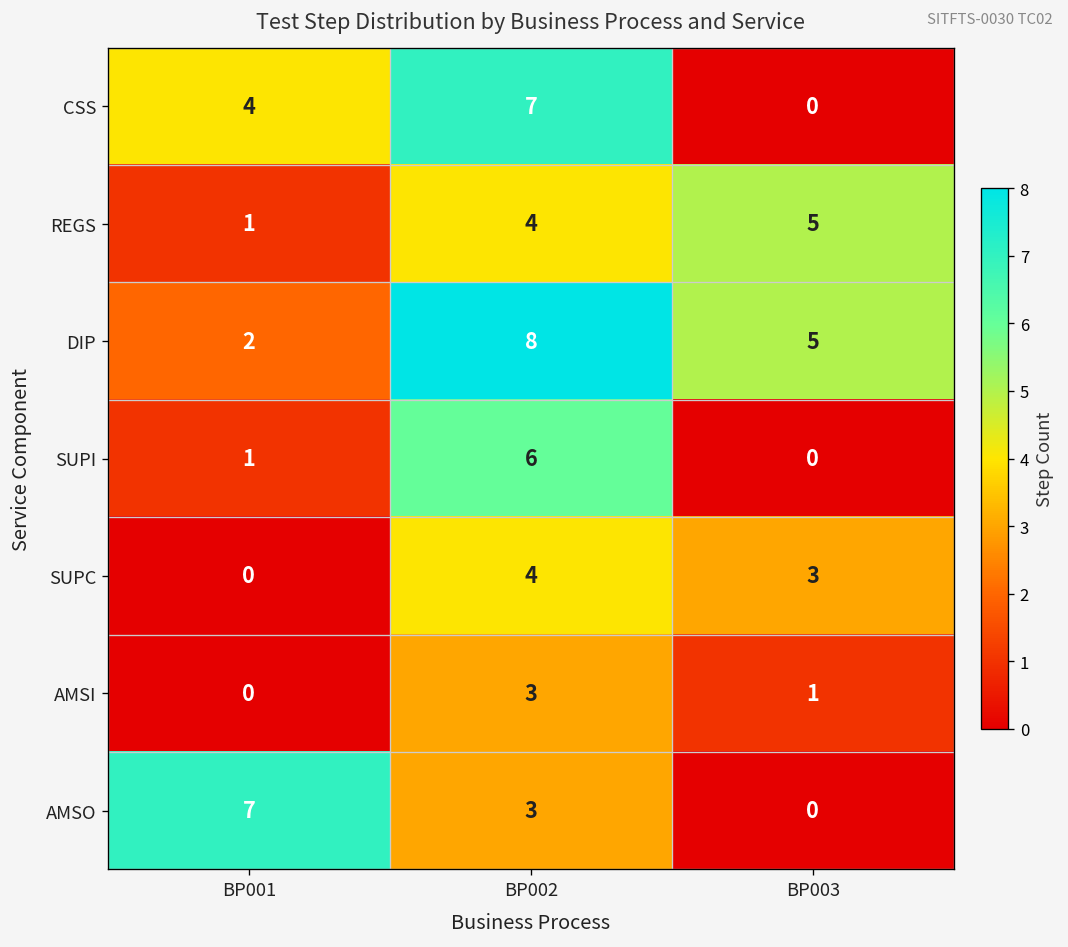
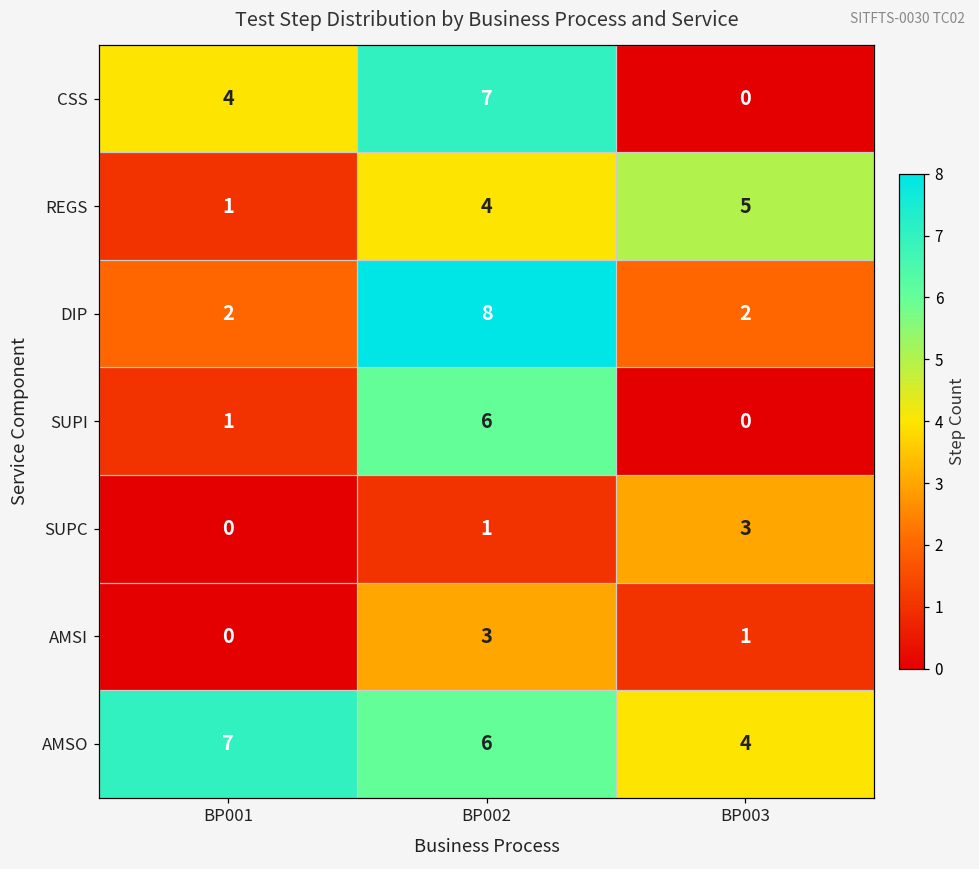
  {
    "CSS": {
      "BP001": 4,
      "BP002": 7,
      "BP003": 0
    },
    "REGS": {
      "BP001": 1,
      "BP002": 4,
      "BP003": 5
    },
    "DIP": {
      "BP001": 2,
      "BP002": 8,
-     "BP003": 5
+     "BP003": 2
    },
    "SUPI": {
      "BP001": 1,
      "BP002": 6,
      "BP003": 0
    },
    "SUPC": {
      "BP001": 0,
-     "BP002": 4,
+     "BP002": 1,
      "BP003": 3
    },
    "AMSI": {
      "BP001": 0,
      "BP002": 3,
      "BP003": 1
    },
    "AMSO": {
      "BP001": 7,
-     "BP002": 3,
-     "BP003": 0
+     "BP002": 6,
+     "BP003": 4
    }
  }
